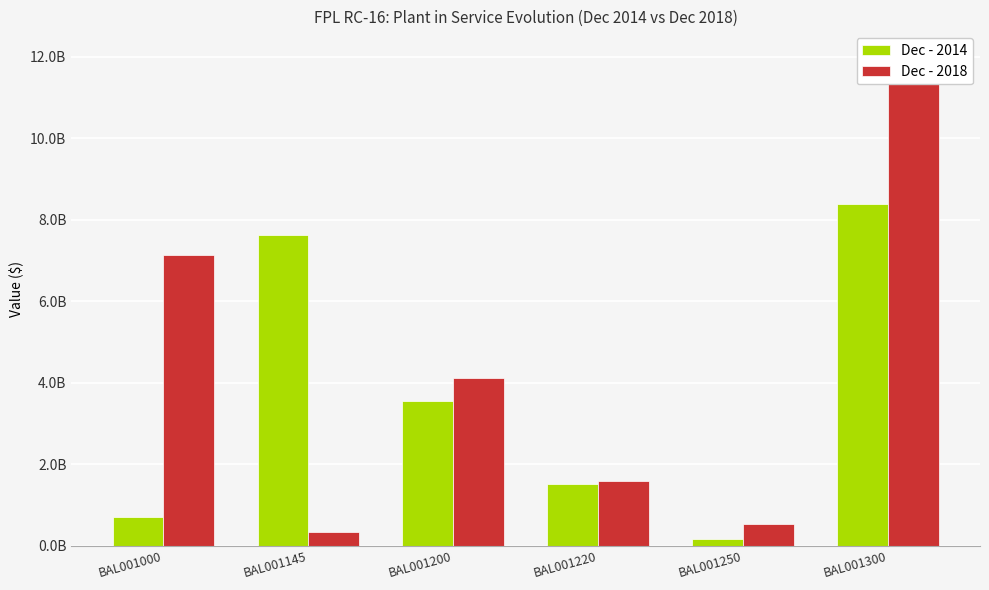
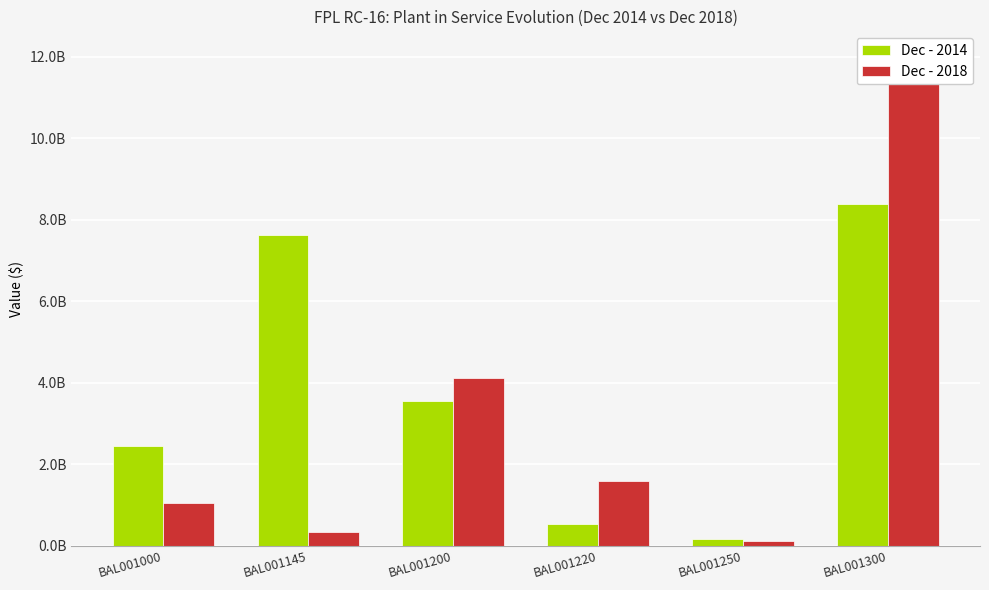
  {
    "Dec - 2014": {
-     "BAL001000": 700000000,
+     "BAL001000": 2500000000,
      "BAL001145": 7600000000,
      "BAL001200": 3600000000,
-     "BAL001220": 1500000000,
+     "BAL001220": 500000000,
      "BAL001250": 200000000,
      "BAL001300": 8400000000
    },
    "Dec - 2018": {
-     "BAL001000": 7100000000,
+     "BAL001000": 1000000000,
      "BAL001145": 300000000,
      "BAL001200": 4100000000,
      "BAL001220": 1600000000,
-     "BAL001250": 500000000
+     "BAL001250": 100000000
    }
  }
